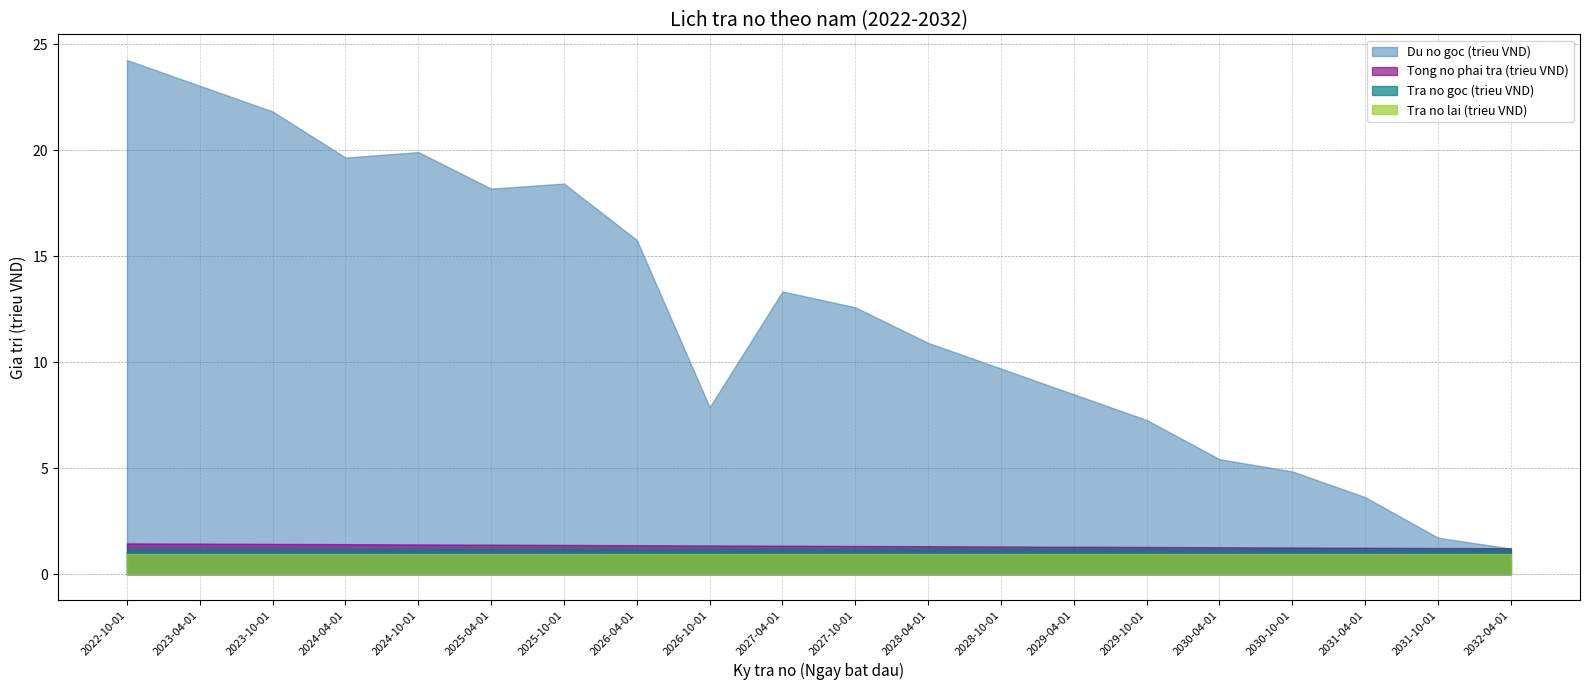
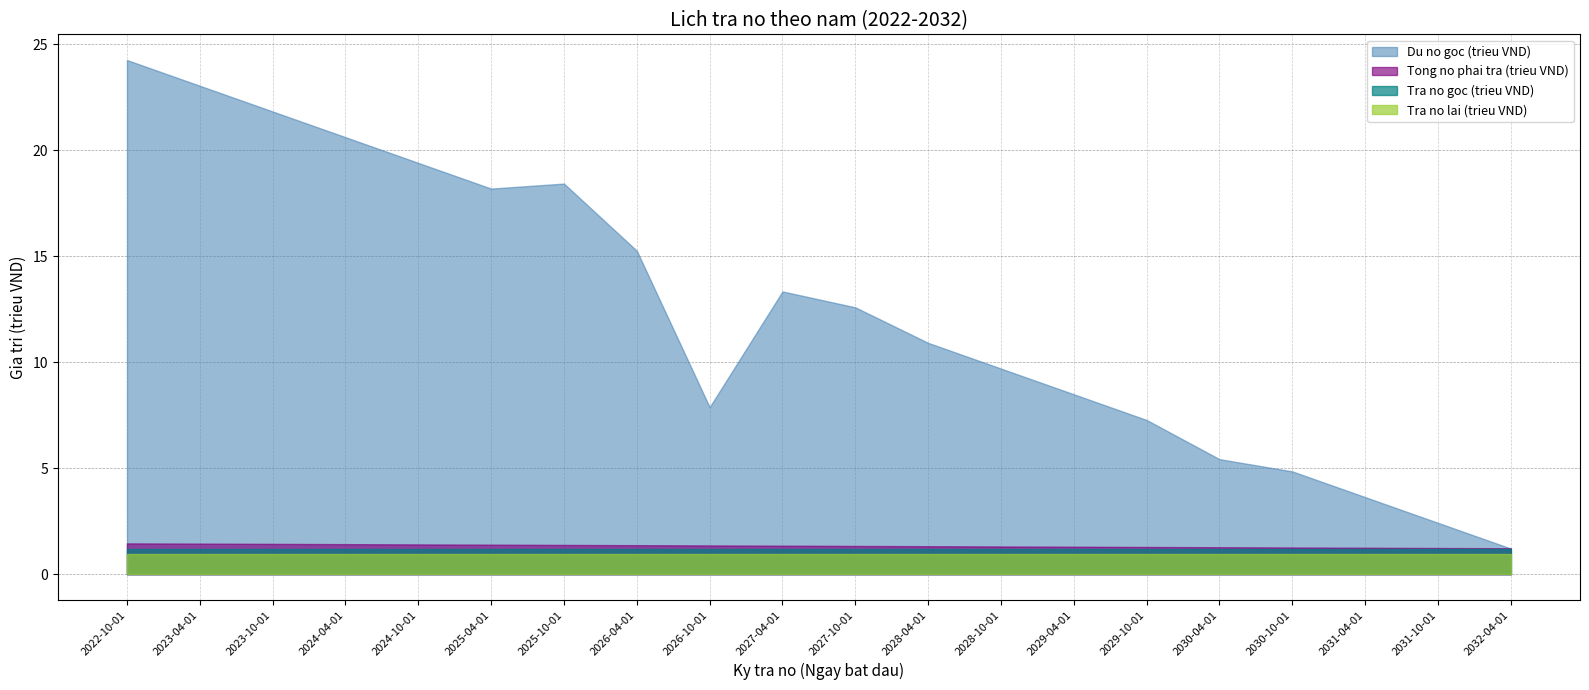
  {
    "Du no goc (trieu VND)": {
      "2022-10-01": 24.2,
      "2023-04-01": 23.0,
      "2023-10-01": 21.8,
-     "2024-04-01": 19.7,
-     "2024-10-01": 19.9,
+     "2024-04-01": 20.6,
+     "2024-10-01": 19.4,
      "2025-04-01": 18.2,
      "2025-10-01": 18.4,
-     "2026-04-01": 15.8,
+     "2026-04-01": 15.3,
      "2026-10-01": 7.9,
      "2027-04-01": 13.3,
      "2027-10-01": 12.6,
      "2028-04-01": 10.9,
      "2028-10-01": 9.7,
      "2029-04-01": 8.5,
      "2029-10-01": 7.3,
      "2030-04-01": 5.4,
      "2030-10-01": 4.8,
      "2031-04-01": 3.6,
-     "2031-10-01": 1.7
+     "2031-10-01": 2.4
    },
    "Tong no phai tra (trieu VND)": {
      "2022-10-01": 1.5,
      "2023-04-01": 1.4,
      "2023-10-01": 1.4,
      "2024-04-01": 1.4,
      "2024-10-01": 1.4,
      "2025-04-01": 1.4,
      "2025-10-01": 1.4,
      "2026-04-01": 1.4,
      "2026-10-01": 1.4,
      "2027-04-01": 1.3
    },
    "Tra no goc (trieu VND)": {
      "2022-10-01": 1.2,
      "2023-04-01": 1.2,
      "2023-10-01": 1.2,
      "2024-04-01": 1.2,
      "2024-10-01": 1.2,
      "2025-04-01": 1.2,
      "2025-10-01": 1.2,
      "2026-04-01": 1.2,
      "2026-10-01": 1.2,
      "2027-04-01": 1.2
    },
    "Tra no lai (trieu VND)": {
      "2022-10-01": 1.0,
      "2023-04-01": 1.0,
      "2023-10-01": 1.0,
      "2024-04-01": 1.0,
      "2024-10-01": 1.0,
      "2025-04-01": 1.0,
      "2025-10-01": 1.0,
      "2026-04-01": 1.0,
      "2026-10-01": 1.0,
      "2027-04-01": 1.0,
      "2027-10-01": 1.0,
      "2028-04-01": 1.0,
      "2028-10-01": 1.0,
      "2029-04-01": 1.0,
      "2029-10-01": 1.0,
      "2030-04-01": 1.0,
      "2030-10-01": 1.0,
      "2031-04-01": 1.0,
      "2031-10-01": 1.0,
      "2032-04-01": 1.0
    }
  }
